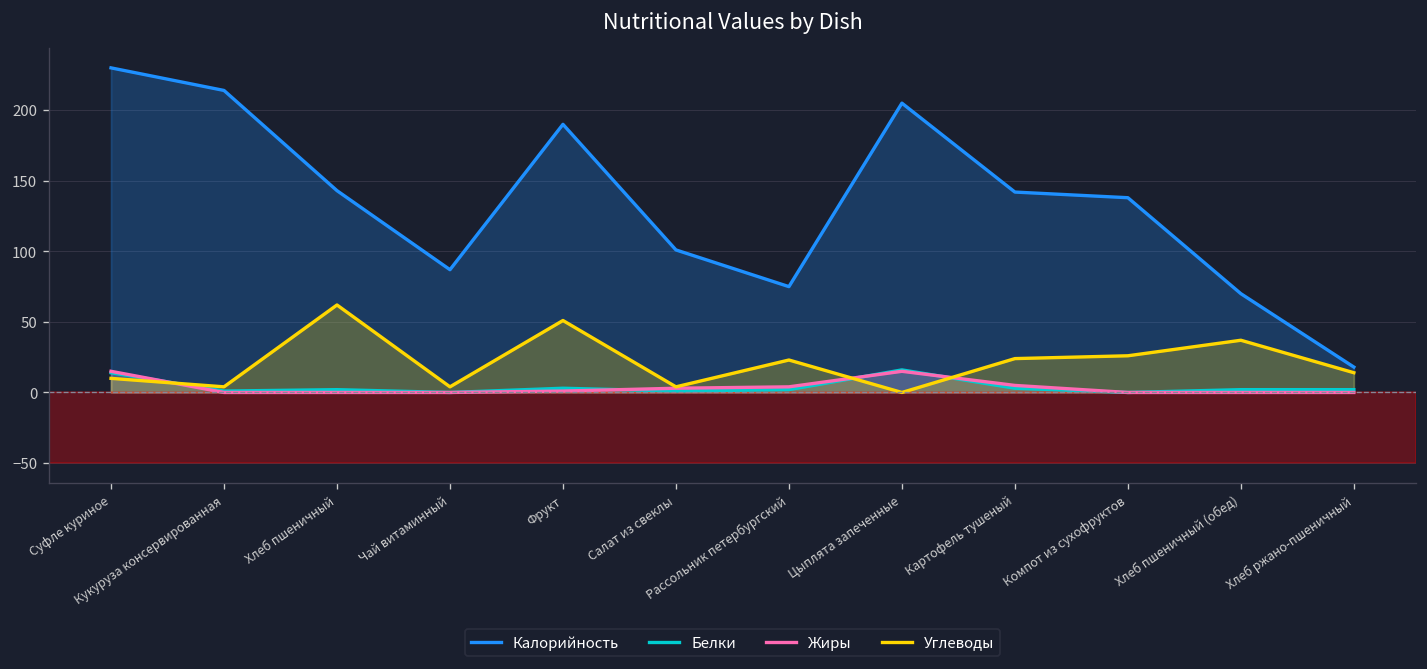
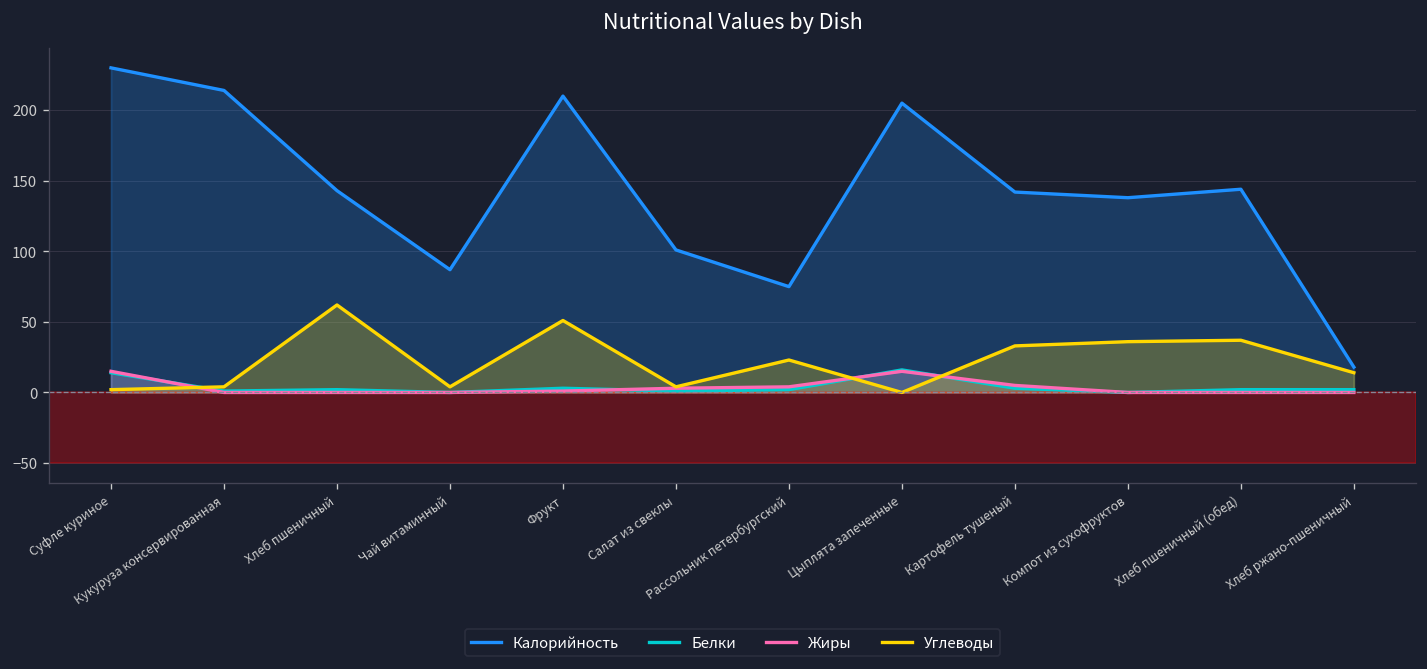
  {
    "Калорийность": {
      "Суфле куриное": 230,
      "Кукуруза консервированная": 214,
      "Хлеб пшеничный": 143,
      "Чай витаминный": 87,
-     "Фрукт": 190,
+     "Фрукт": 210,
      "Салат из свеклы": 101,
      "Рассольник петербургский": 75,
      "Цыплята запеченные": 205,
      "Картофель тушеный": 142,
      "Компот из сухофруктов": 138,
-     "Хлеб пшеничный (обед)": 70,
+     "Хлеб пшеничный (обед)": 144,
      "Хлеб ржано-пшеничный": 18
    },
    "Углеводы": {
-     "Суфле куриное": 10,
+     "Суфле куриное": 2,
      "Кукуруза консервированная": 4,
      "Хлеб пшеничный": 62,
      "Чай витаминный": 4,
      "Фрукт": 51,
      "Рассольник петербургский": 23,
      "Цыплята запеченные": 0,
-     "Картофель тушеный": 24,
-     "Компот из сухофруктов": 26,
+     "Картофель тушеный": 33,
+     "Компот из сухофруктов": 36,
      "Хлеб пшеничный (обед)": 37,
      "Хлеб ржано-пшеничный": 14
    }
  }
